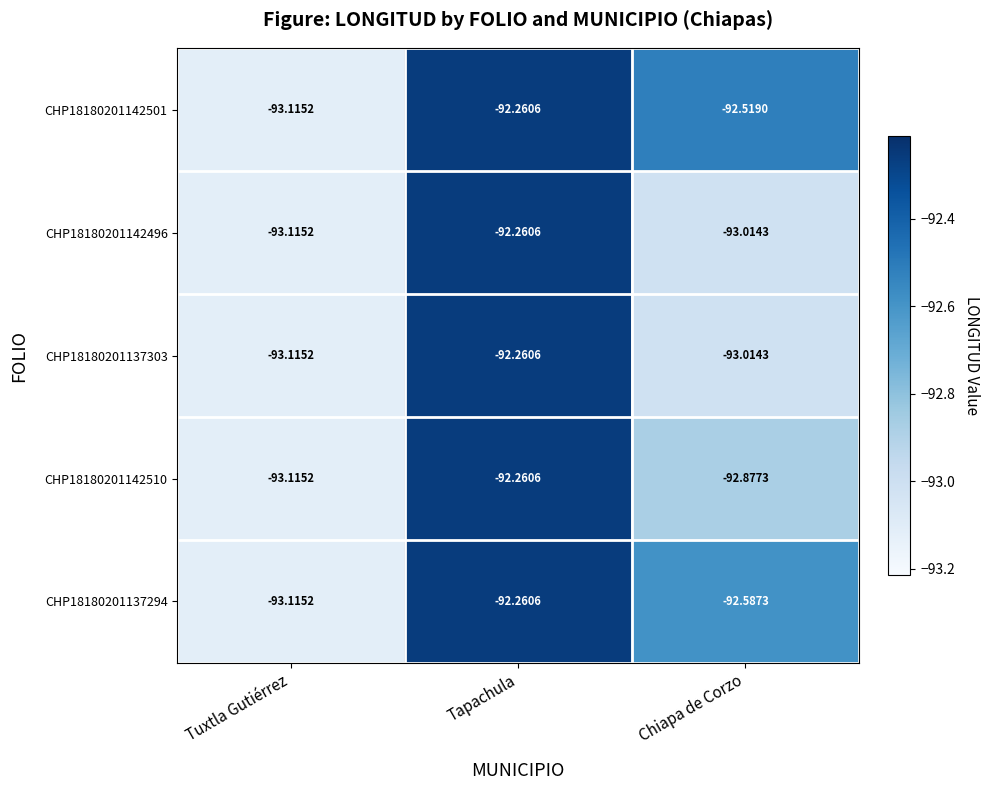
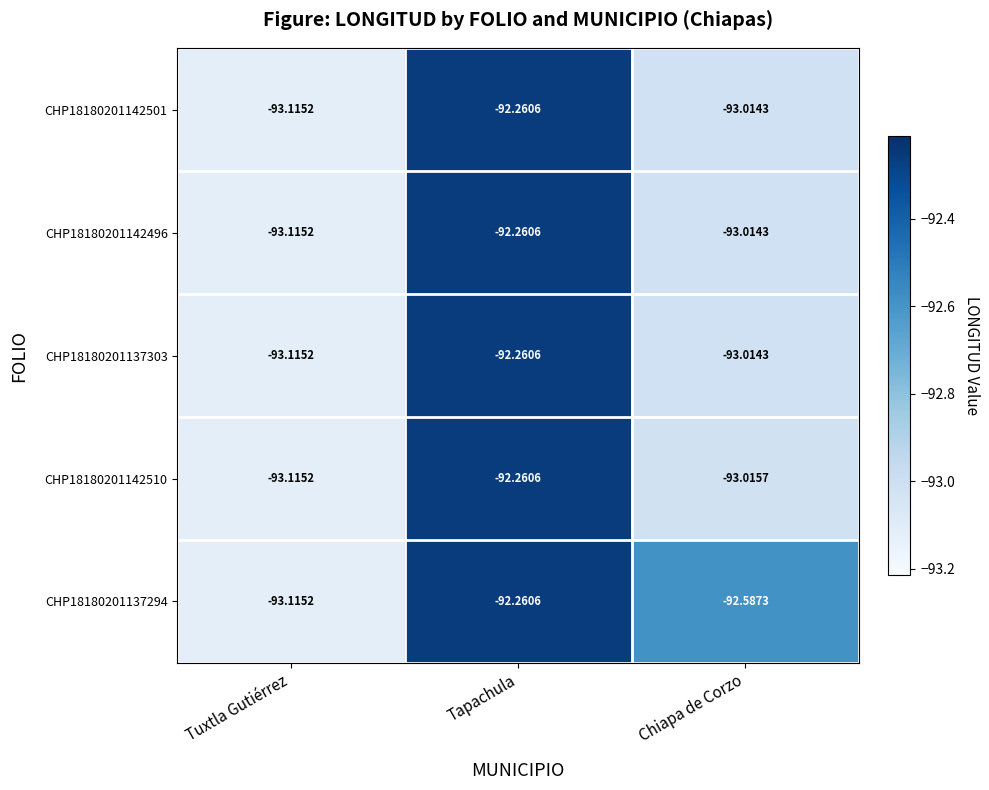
  {
    "CHP18180201142501": {
      "Tuxtla Gutiérrez": -93.1152,
      "Tapachula": -92.2606,
-     "Chiapa de Corzo": -92.5190
+     "Chiapa de Corzo": -93.0143
    },
    "CHP18180201142496": {
      "Tuxtla Gutiérrez": -93.1152,
      "Tapachula": -92.2606,
      "Chiapa de Corzo": -93.0143
    },
    "CHP18180201137303": {
      "Tuxtla Gutiérrez": -93.1152,
      "Tapachula": -92.2606,
      "Chiapa de Corzo": -93.0143
    },
    "CHP18180201142510": {
      "Tuxtla Gutiérrez": -93.1152,
      "Tapachula": -92.2606,
-     "Chiapa de Corzo": -92.8773
+     "Chiapa de Corzo": -93.0157
    },
    "CHP18180201137294": {
      "Tuxtla Gutiérrez": -93.1152,
      "Tapachula": -92.2606,
      "Chiapa de Corzo": -92.5873
    }
  }
